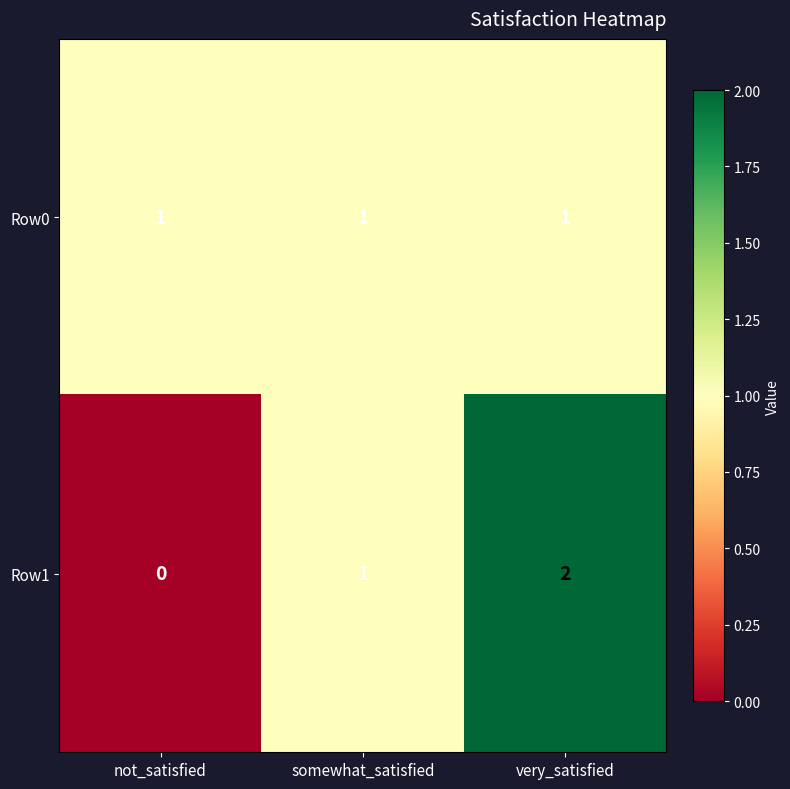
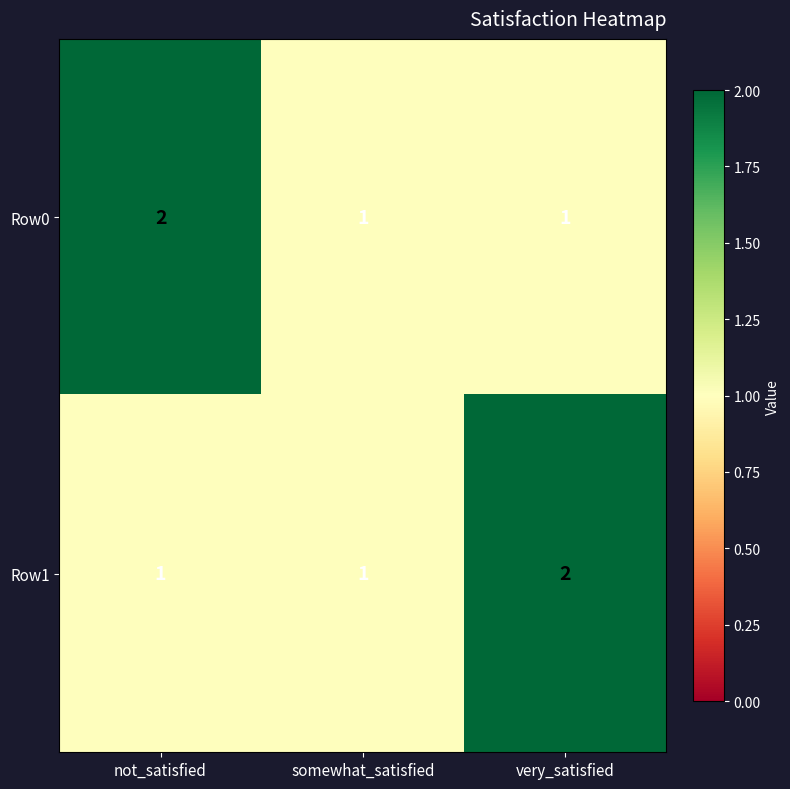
  {
    "Row0": {
-     "not_satisfied": 1,
+     "not_satisfied": 2,
      "somewhat_satisfied": 1,
      "very_satisfied": 1
    },
    "Row1": {
-     "not_satisfied": 0,
+     "not_satisfied": 1,
      "somewhat_satisfied": 1,
      "very_satisfied": 2
    }
  }
